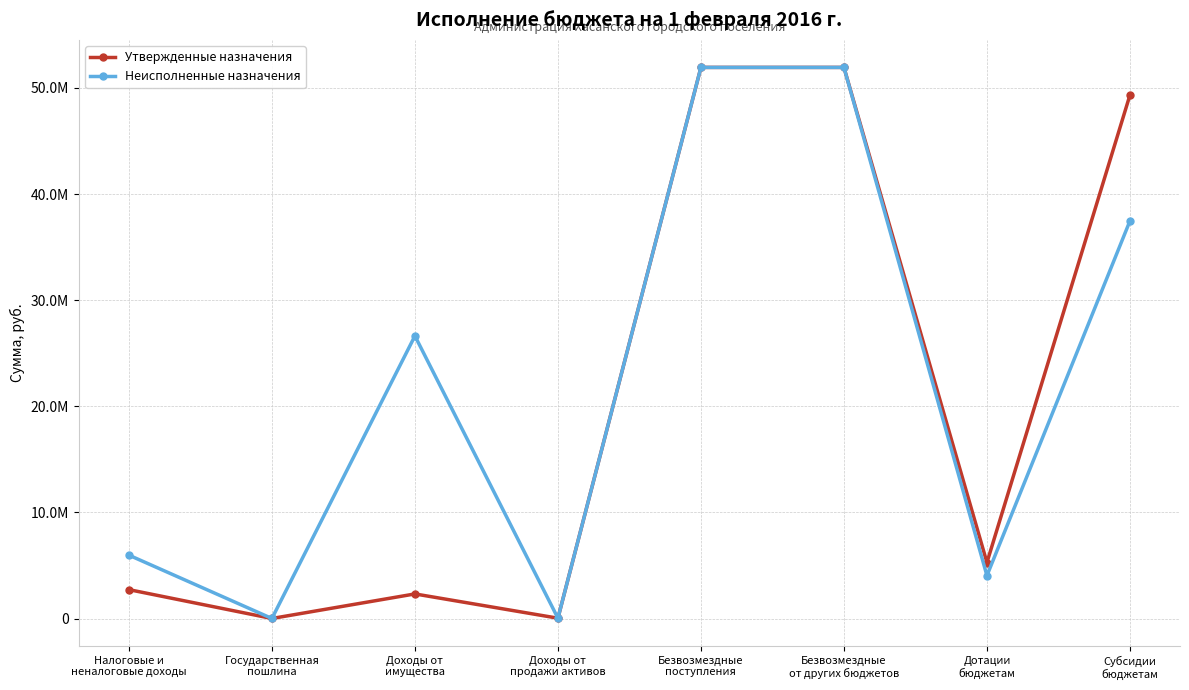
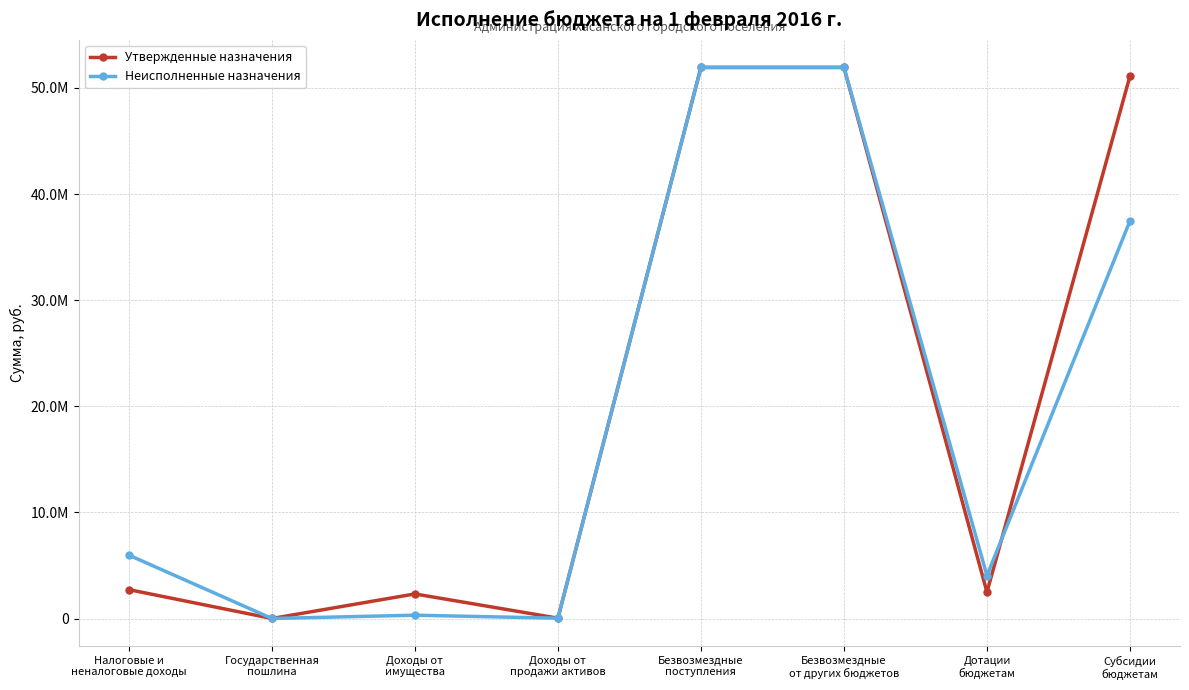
  {
    "Утвержденные назначения": {
      "Налоговые и неналоговые доходы": 2700000,
      "Доходы от имущества": 2300000,
-     "Дотации бюджетам": 5300000,
-     "Субсидии бюджетам": 49300000
+     "Дотации бюджетам": 2500000,
+     "Субсидии бюджетам": 51100000
    },
    "Неисполненные назначения": {
      "Налоговые и неналоговые доходы": 6000000,
-     "Доходы от имущества": 26600000,
+     "Доходы от имущества": 300000,
      "Дотации бюджетам": 4000000,
      "Субсидии бюджетам": 37500000
    }
  }
